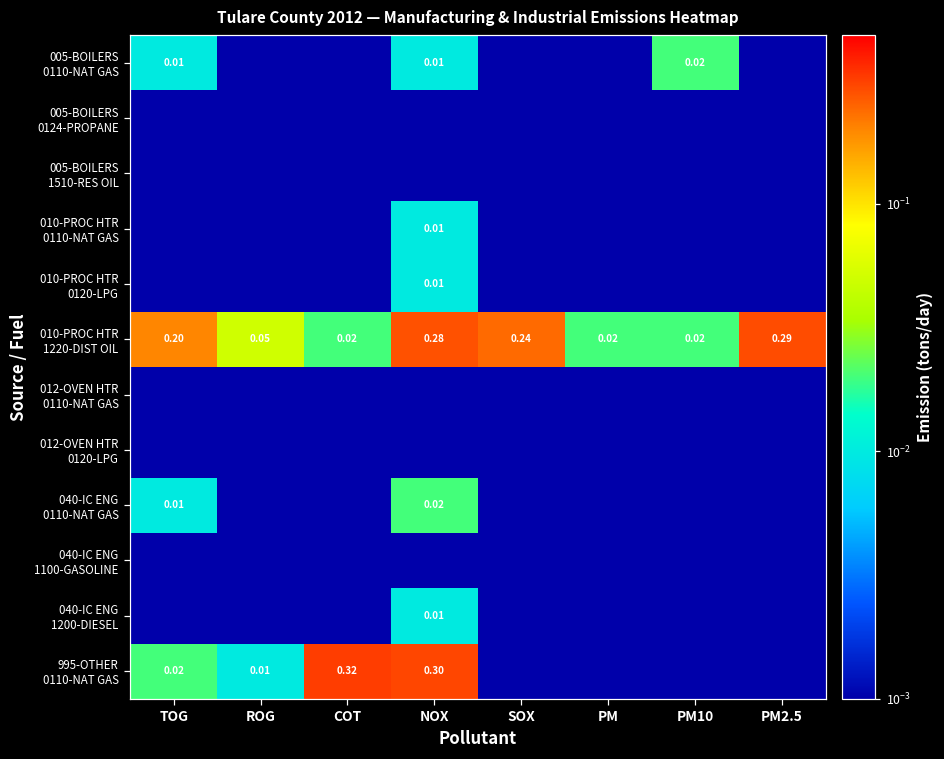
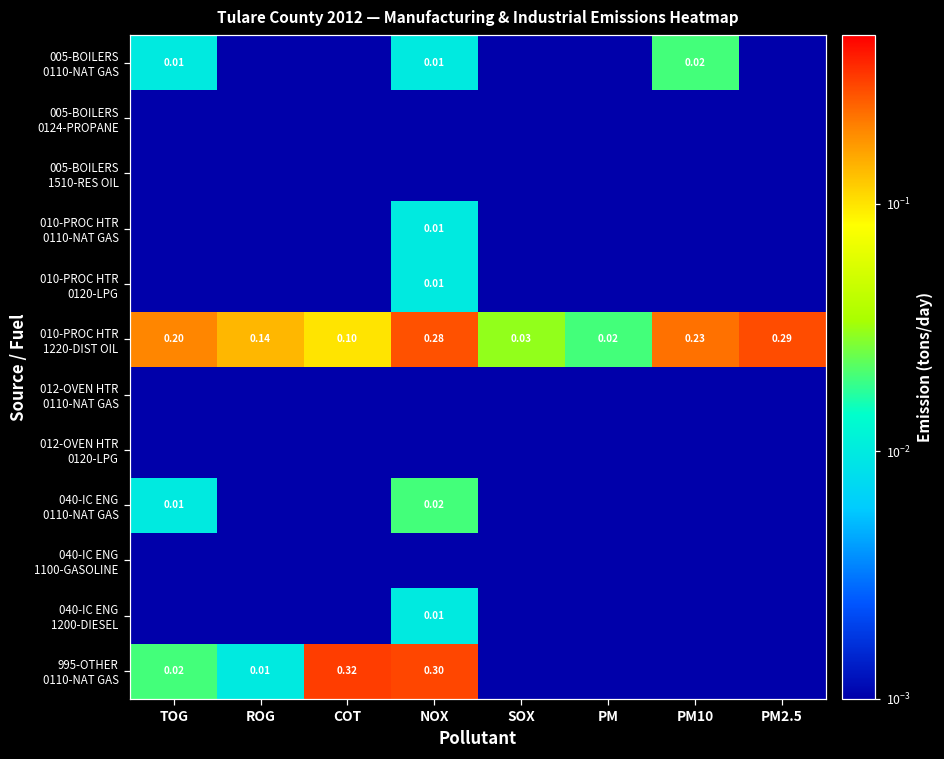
  {
    "005-BOILERS 0110-NAT GAS": {
      "TOG": 0.01,
      "NOX": 0.01,
      "PM10": 0.02
    },
    "010-PROC HTR 0110-NAT GAS": {
      "NOX": 0.01
    },
    "010-PROC HTR 0120-LPG": {
      "NOX": 0.01
    },
    "010-PROC HTR 1220-DIST OIL": {
      "TOG": 0.20,
-     "ROG": 0.05,
-     "COT": 0.02,
+     "ROG": 0.14,
+     "COT": 0.10,
      "NOX": 0.28,
-     "SOX": 0.24,
+     "SOX": 0.03,
      "PM": 0.02,
-     "PM10": 0.02,
+     "PM10": 0.23,
      "PM2.5": 0.29
    },
    "040-IC ENG 0110-NAT GAS": {
      "TOG": 0.01,
      "NOX": 0.02
    },
    "040-IC ENG 1200-DIESEL": {
      "NOX": 0.01
    },
    "995-OTHER 0110-NAT GAS": {
      "TOG": 0.02,
      "ROG": 0.01,
      "COT": 0.32,
      "NOX": 0.30
    }
  }
